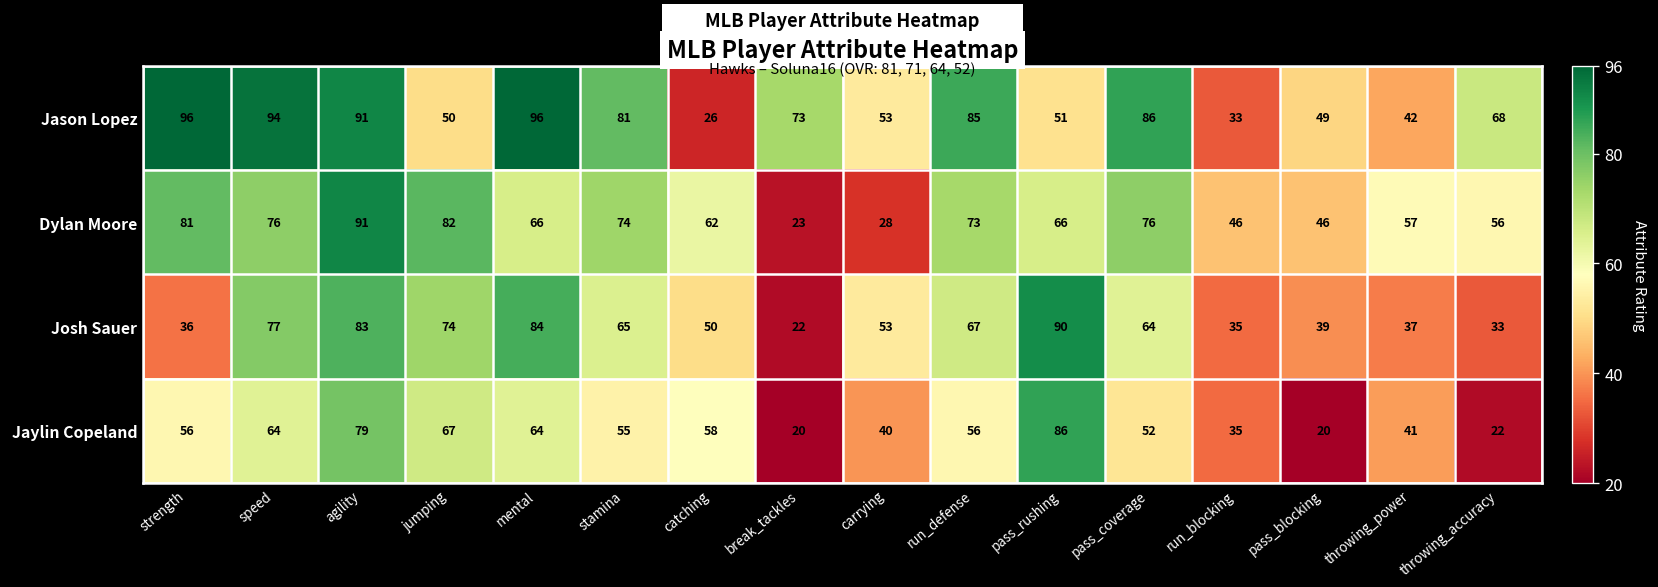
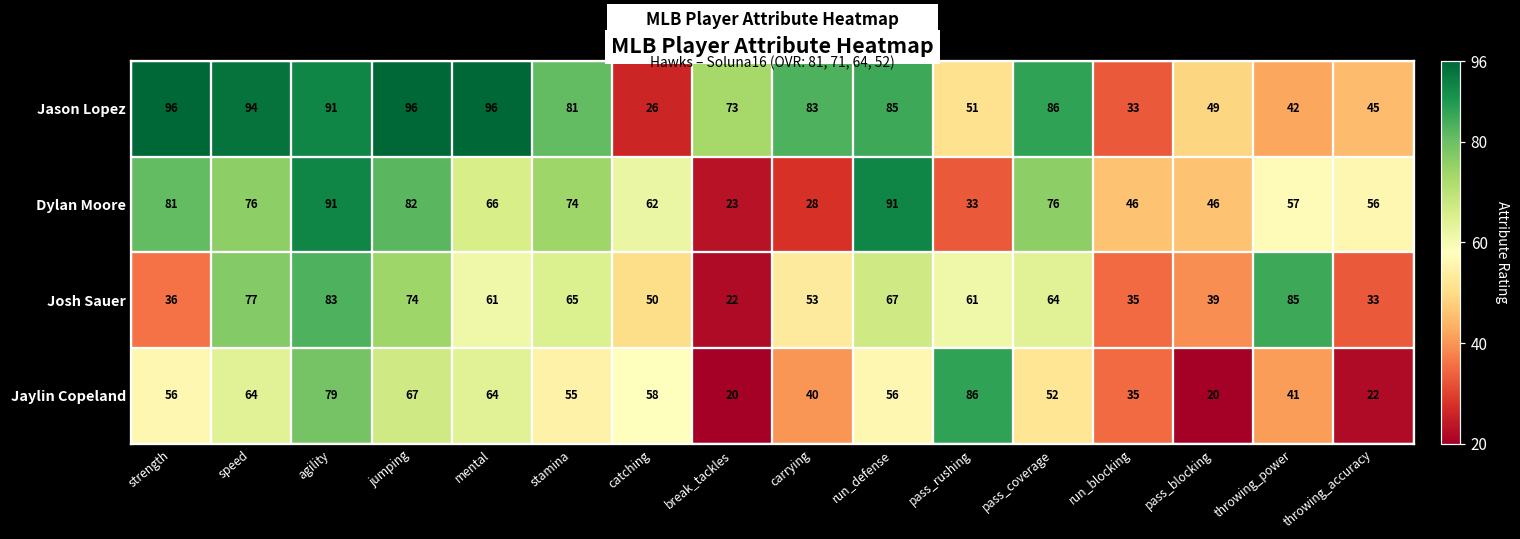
  {
    "Jason Lopez": {
      "strength": 96,
      "speed": 94,
      "agility": 91,
-     "jumping": 50,
+     "jumping": 96,
      "mental": 96,
      "stamina": 81,
      "catching": 26,
      "break_tackles": 73,
-     "carrying": 53,
+     "carrying": 83,
      "run_defense": 85,
      "pass_rushing": 51,
      "pass_coverage": 86,
      "run_blocking": 33,
      "pass_blocking": 49,
      "throwing_power": 42,
-     "throwing_accuracy": 68
+     "throwing_accuracy": 45
    },
    "Dylan Moore": {
      "strength": 81,
      "speed": 76,
      "agility": 91,
      "jumping": 82,
      "mental": 66,
      "stamina": 74,
      "catching": 62,
      "break_tackles": 23,
      "carrying": 28,
-     "run_defense": 73,
-     "pass_rushing": 66,
+     "run_defense": 91,
+     "pass_rushing": 33,
      "pass_coverage": 76,
      "run_blocking": 46,
      "pass_blocking": 46,
      "throwing_power": 57,
      "throwing_accuracy": 56
    },
    "Josh Sauer": {
      "strength": 36,
      "speed": 77,
      "agility": 83,
      "jumping": 74,
-     "mental": 84,
+     "mental": 61,
      "stamina": 65,
      "catching": 50,
      "break_tackles": 22,
      "carrying": 53,
      "run_defense": 67,
-     "pass_rushing": 90,
+     "pass_rushing": 61,
      "pass_coverage": 64,
      "run_blocking": 35,
      "pass_blocking": 39,
-     "throwing_power": 37,
+     "throwing_power": 85,
      "throwing_accuracy": 33
    },
    "Jaylin Copeland": {
      "strength": 56,
      "speed": 64,
      "agility": 79,
      "jumping": 67,
      "mental": 64,
      "stamina": 55,
      "catching": 58,
      "break_tackles": 20,
      "carrying": 40,
      "run_defense": 56,
      "pass_rushing": 86,
      "pass_coverage": 52,
      "run_blocking": 35,
      "pass_blocking": 20,
      "throwing_power": 41,
      "throwing_accuracy": 22
    }
  }
